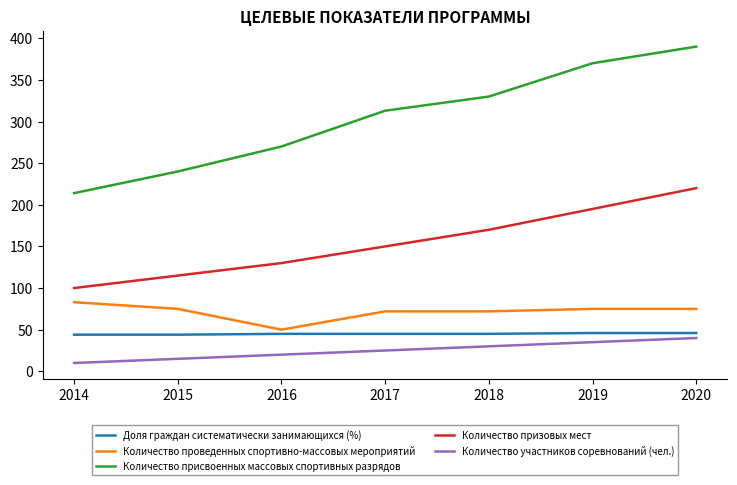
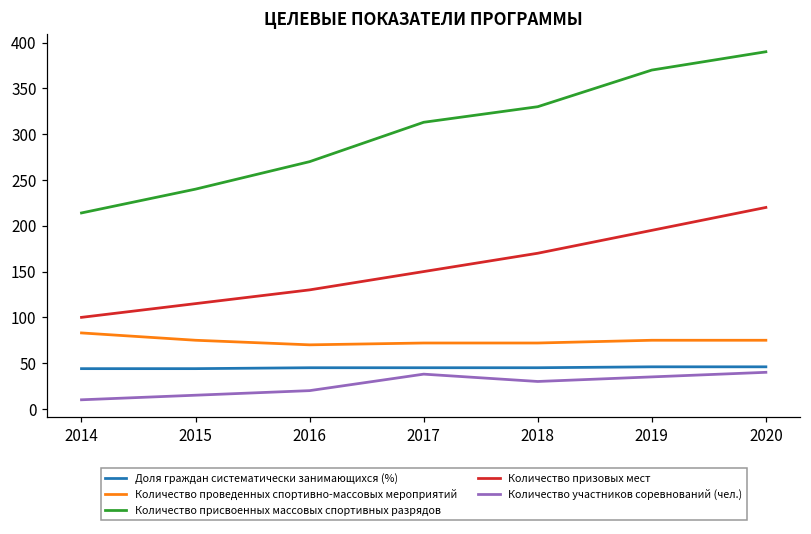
  {
    "Доля граждан систематически занимающихся (%)": {
      "2014": 40,
      "2015": 40,
      "2016": 50,
      "2017": 50,
      "2018": 50,
      "2019": 50,
      "2020": 50
    },
    "Количество проведенных спортивно-массовых мероприятий": {
      "2014": 80,
      "2015": 80,
-     "2016": 50,
+     "2016": 70,
      "2017": 70,
      "2018": 70,
      "2019": 80,
      "2020": 80
    },
    "Количество присвоенных массовых спортивных разрядов": {
      "2014": 210,
      "2015": 240,
      "2016": 270,
      "2017": 310,
      "2018": 330,
      "2019": 370,
      "2020": 390
    },
    "Количество призовых мест": {
      "2014": 100,
      "2015": 120,
      "2016": 130,
      "2017": 150,
      "2018": 170,
      "2019": 200,
      "2020": 220
    },
    "Количество участников соревнований (чел.)": {
      "2014": 10,
      "2015": 20,
      "2016": 20,
-     "2017": 30,
+     "2017": 40,
      "2018": 30,
      "2019": 40,
      "2020": 40
    }
  }
